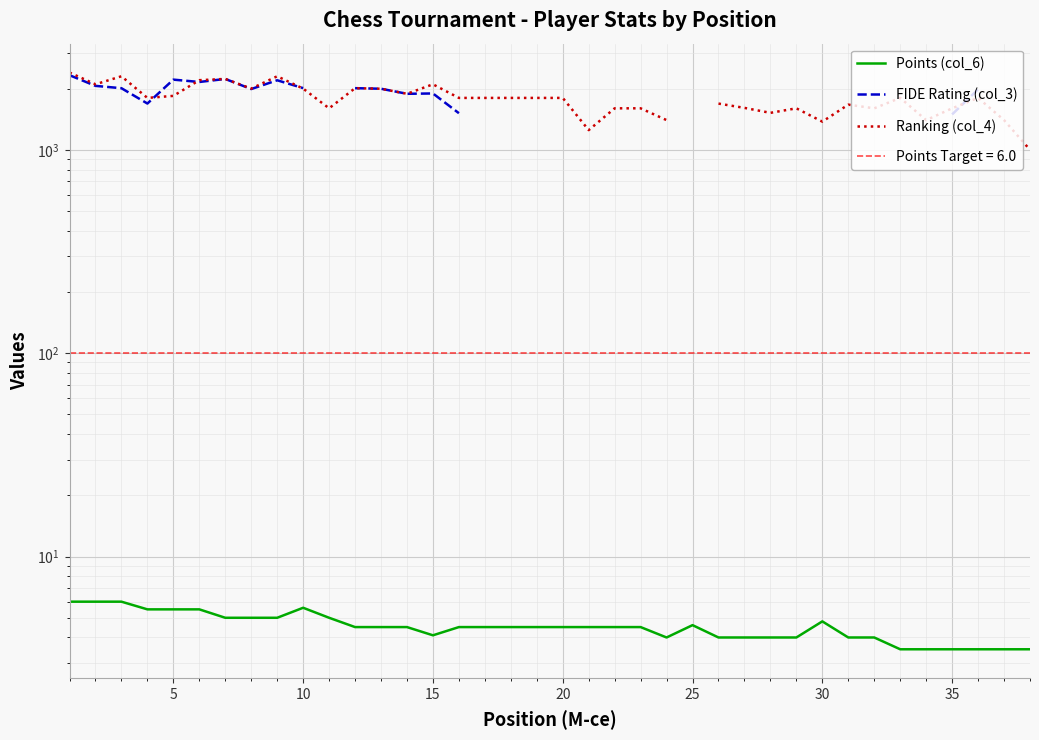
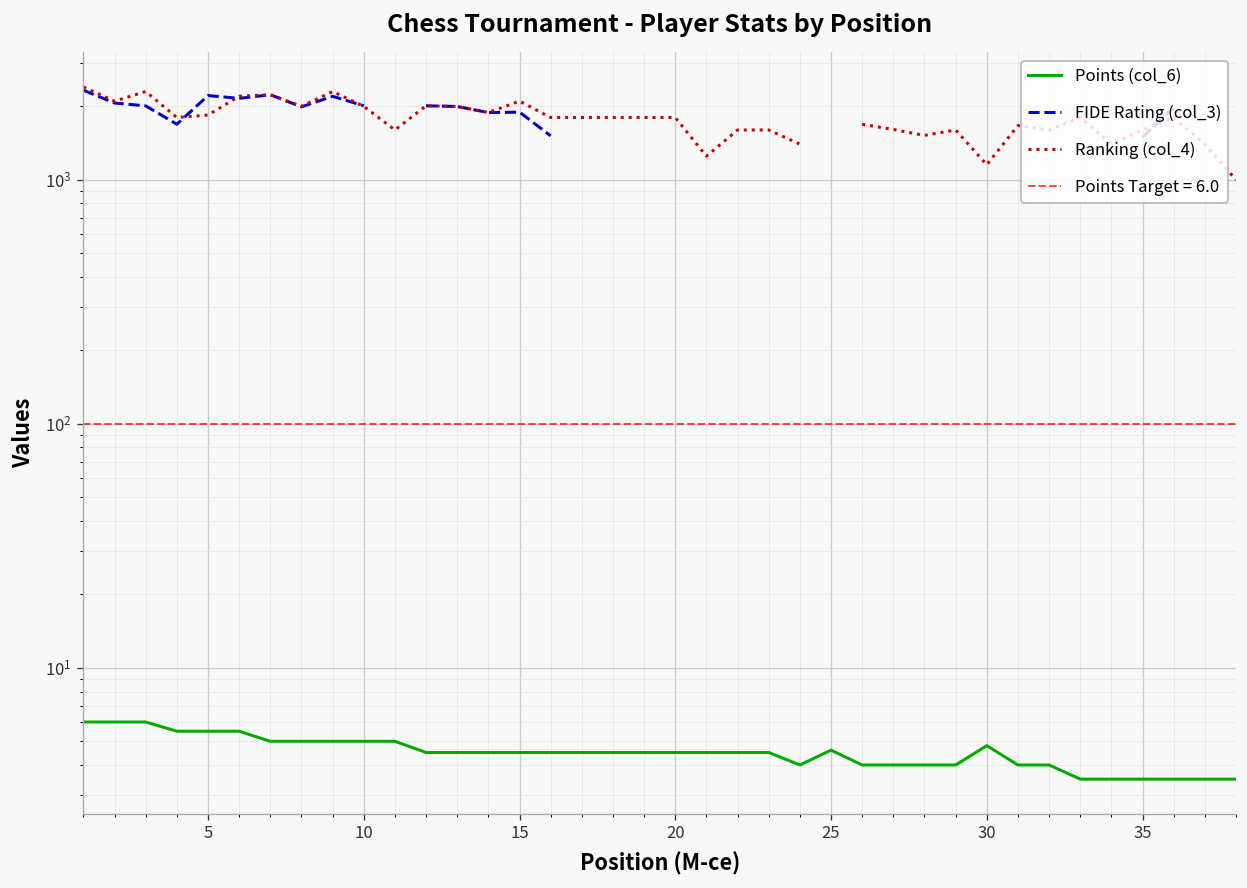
  {
    "Points (col_6)": {
      "5": 5.5,
-     "10": 5.6,
-     "15": 4.1,
+     "10": 5.0,
+     "15": 4.5,
      "20": 4.5,
      "25": 4.6,
      "30": 4.8,
      "35": 3.5
    },
    "FIDE Rating (col_3)": {
      "5": 2200,
      "15": 1900,
      "20": 1600,
      "25": 1500
    },
    "Ranking (col_4)": {
      "5": 1800,
      "15": 2100,
      "20": 1800,
-     "30": 1400
+     "30": 1200
    }
  }
